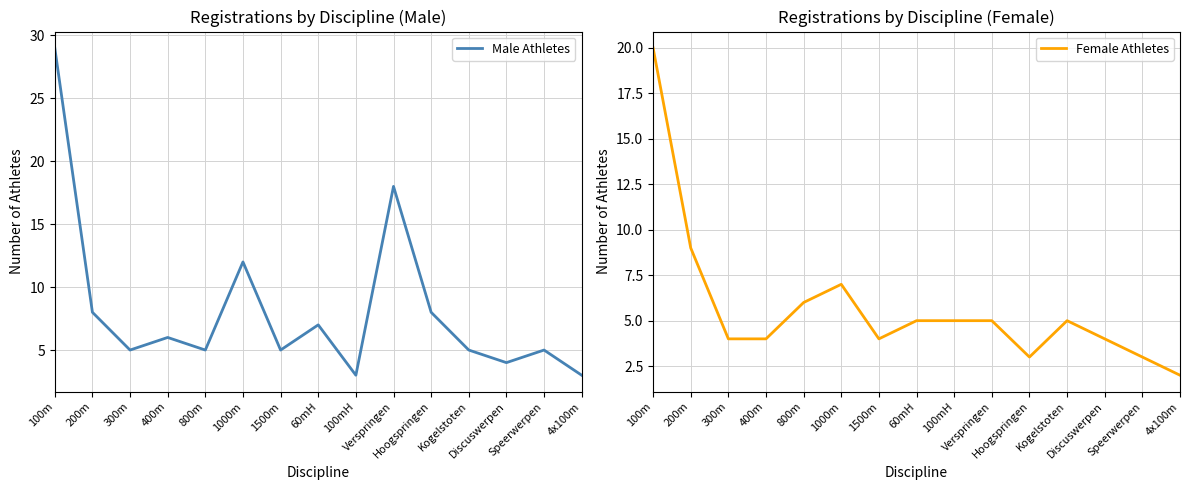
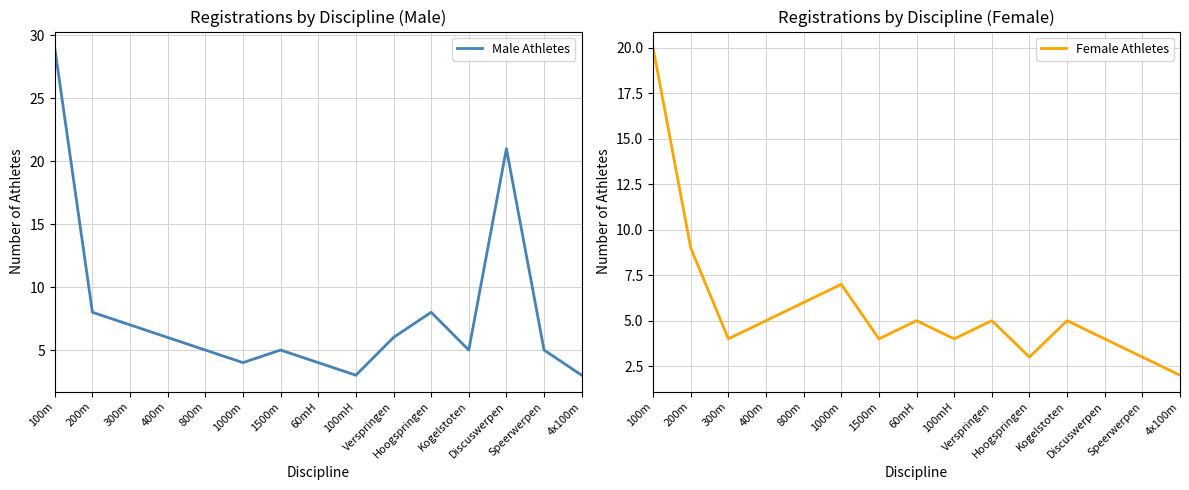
  {
    "Registrations by Discipline (Male)": {
      "100m": 29,
      "200m": 8,
-     "300m": 5,
+     "300m": 7,
      "400m": 6,
      "800m": 5,
-     "1000m": 12,
+     "1000m": 4,
      "1500m": 5,
-     "60mH": 7,
+     "60mH": 4,
      "100mH": 3,
-     "Verspringen": 18,
+     "Verspringen": 6,
      "Hoogspringen": 8,
      "Kogelstoten": 5,
-     "Discuswerpen": 4,
+     "Discuswerpen": 21,
      "Speerwerpen": 5,
      "4x100m": 3
    },
    "Registrations by Discipline (Female)": {
      "100m": 20,
      "200m": 9,
      "300m": 4,
-     "400m": 4,
+     "400m": 5,
      "800m": 6,
      "1000m": 7,
      "1500m": 4,
      "60mH": 5,
-     "100mH": 5,
+     "100mH": 4,
      "Verspringen": 5,
      "Hoogspringen": 3,
      "Kogelstoten": 5,
      "Discuswerpen": 4,
      "Speerwerpen": 3,
      "4x100m": 2
    }
  }
